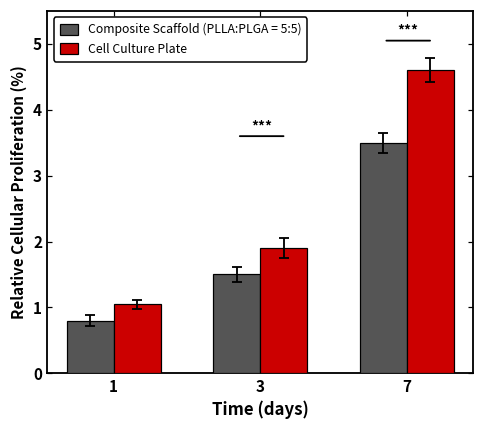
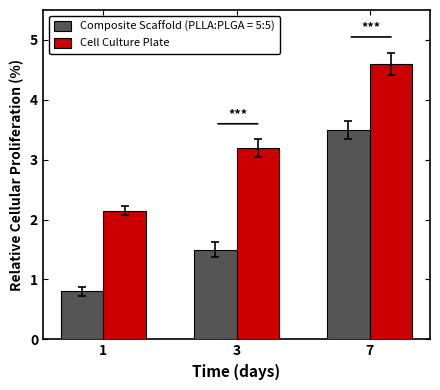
  {
    "Composite Scaffold (PLLA:PLGA = 5:5)": {
      "1": 0.8,
      "3": 1.5,
      "7": 3.5
    },
    "Cell Culture Plate": {
-     "1": 1.1,
-     "3": 1.9,
+     "1": 2.2,
+     "3": 3.2,
      "7": 4.6
    }
  }
